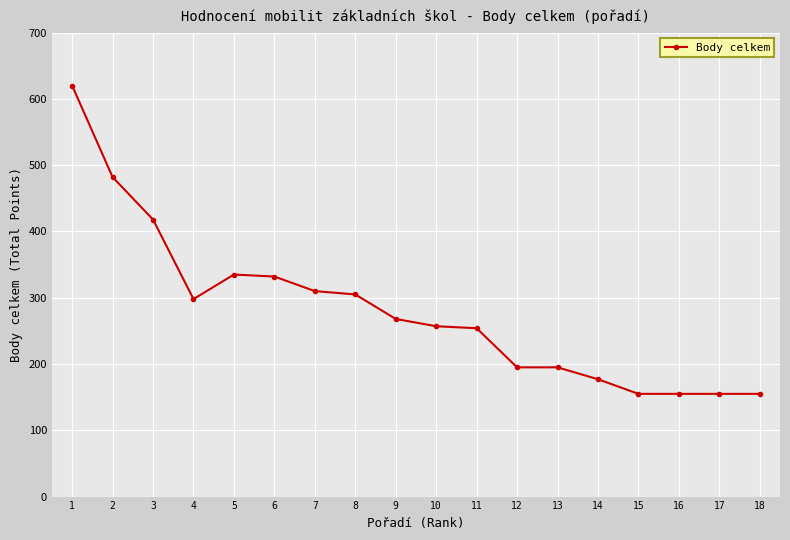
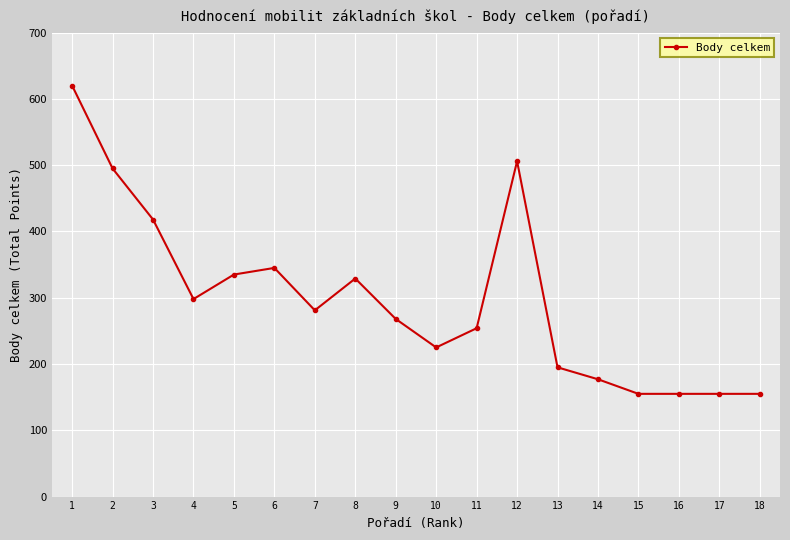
  {
    "1": 620,
-   "2": 480,
+   "2": 500,
    "3": 420,
    "4": 300,
    "5": 340,
-   "6": 330,
-   "7": 310,
-   "8": 310,
+   "6": 350,
+   "7": 280,
+   "8": 330,
    "9": 270,
-   "10": 260,
+   "10": 230,
    "11": 250,
-   "12": 200,
+   "12": 510,
    "13": 200,
    "14": 180,
    "15": 160,
    "16": 160,
    "17": 160,
    "18": 160
  }
